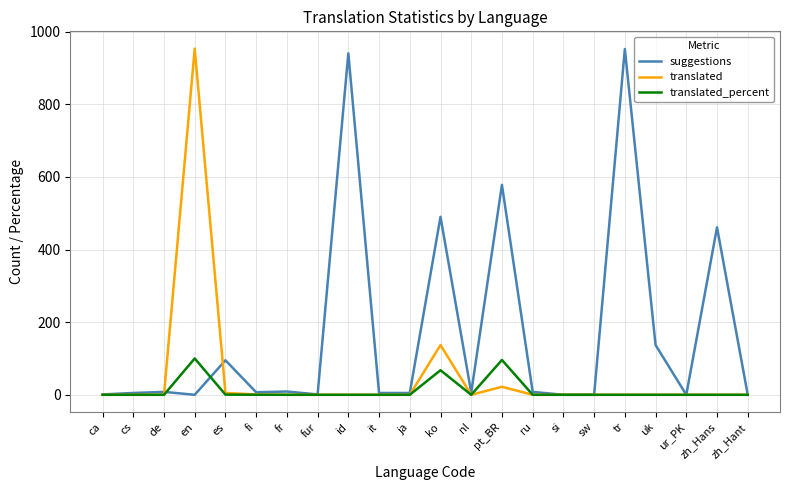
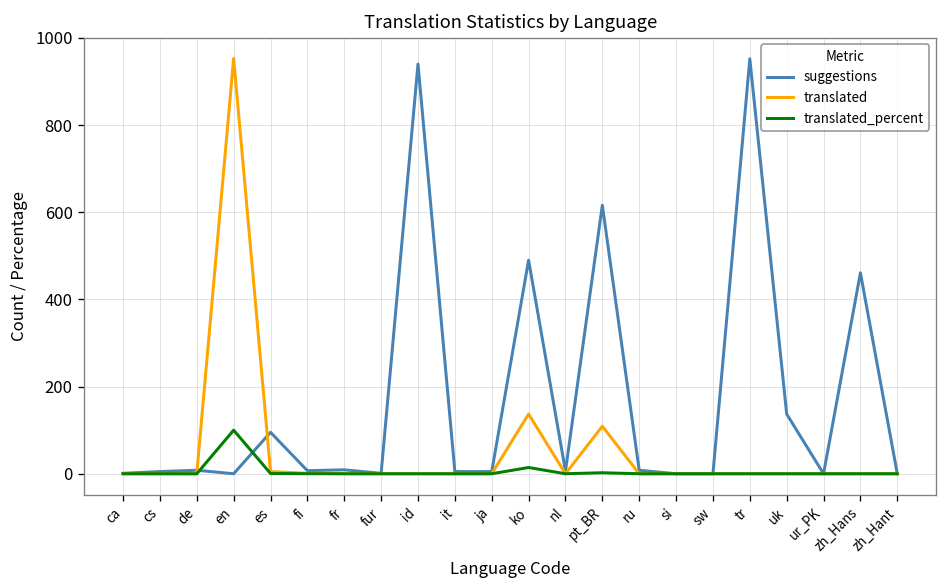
  {
    "suggestions": {
      "de": 10,
      "en": 0,
      "es": 100,
      "fr": 10,
      "id": 940,
      "ko": 490,
-     "pt_BR": 580,
+     "pt_BR": 620,
      "ru": 10,
      "tr": 950,
      "uk": 140,
      "zh_Hans": 460
    },
    "translated": {
      "en": 950,
      "ko": 140,
-     "pt_BR": 20
+     "pt_BR": 110
    },
    "translated_percent": {
      "en": 100,
-     "ko": 70,
-     "pt_BR": 100
+     "ko": 10,
+     "pt_BR": 0
    }
  }
